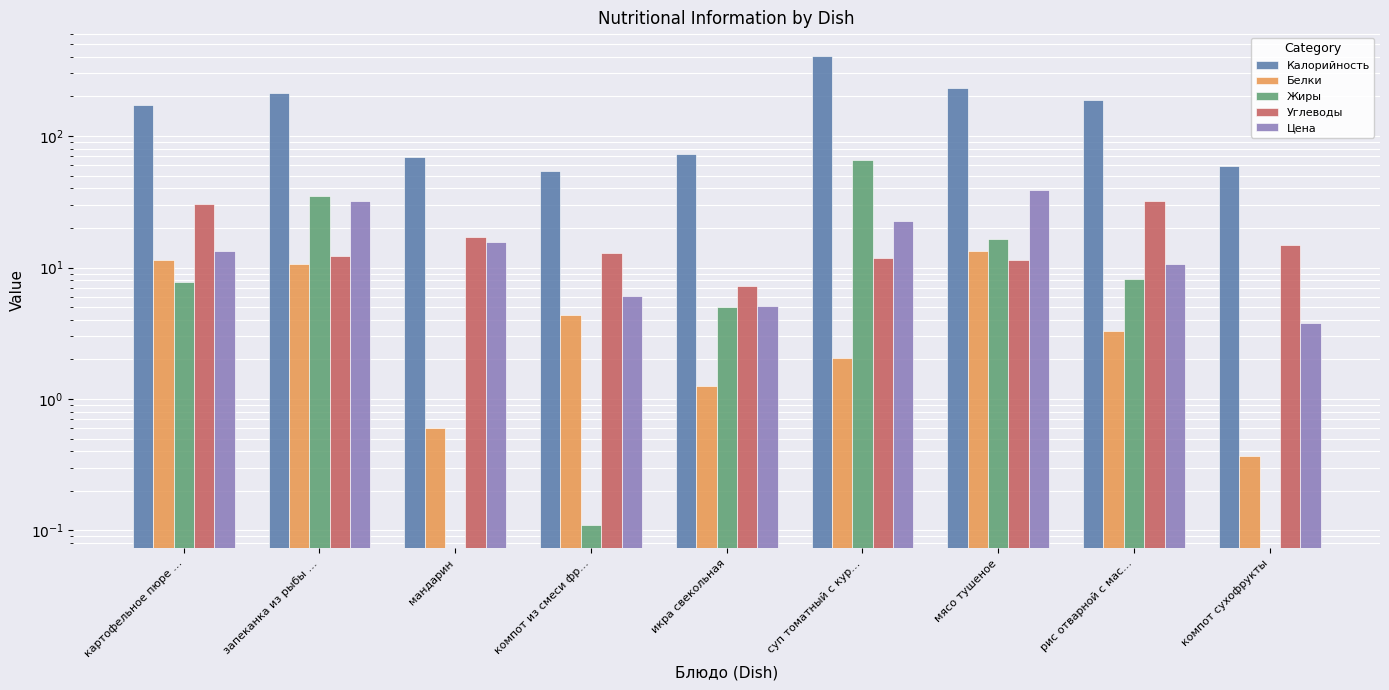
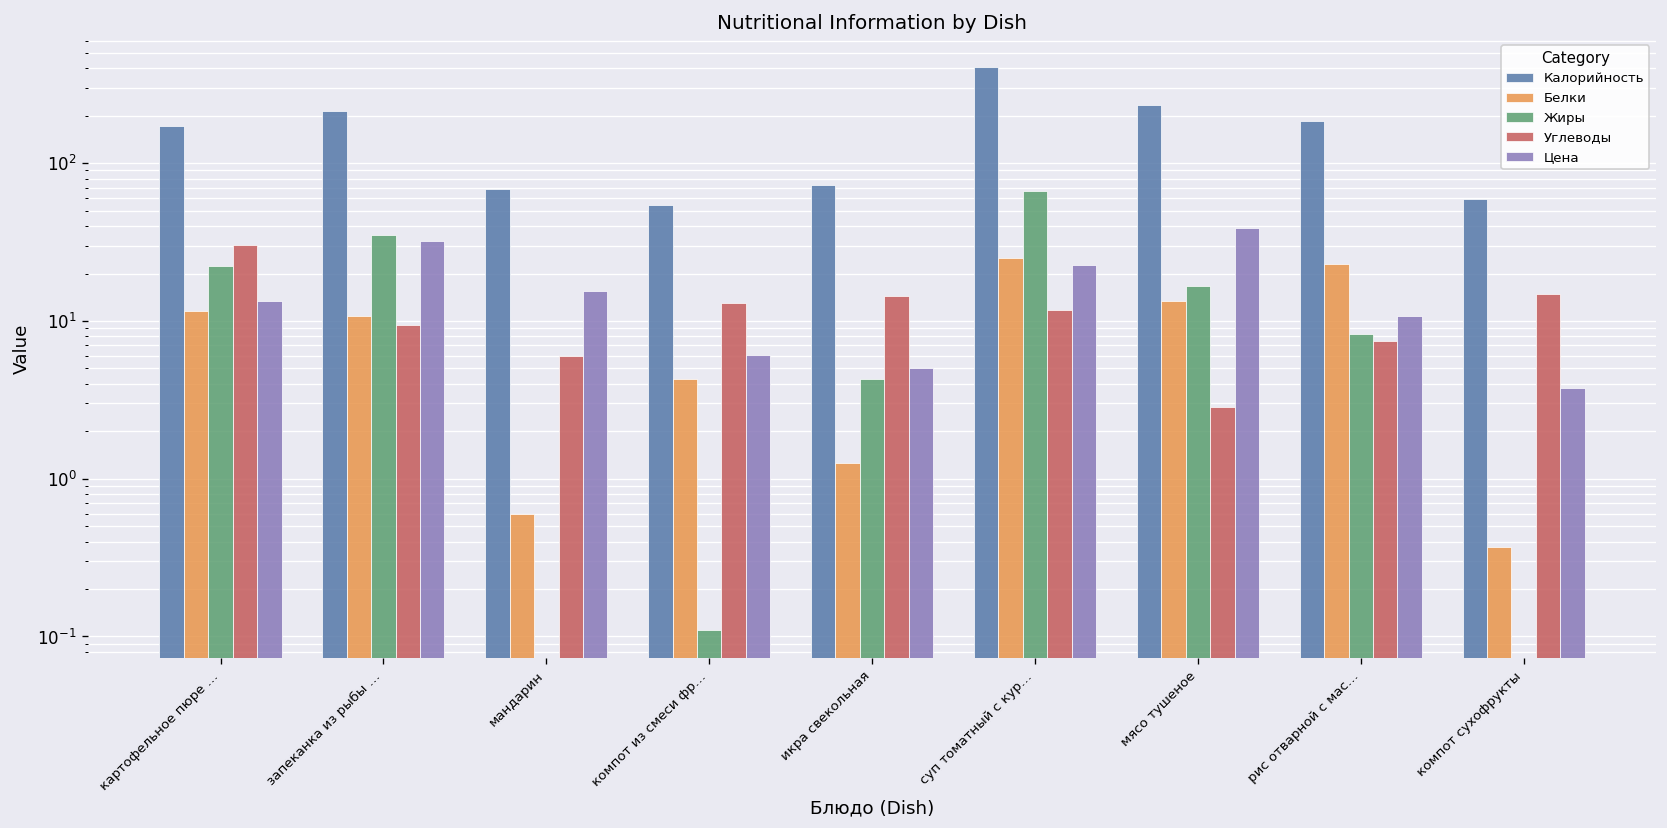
  {
    "Белки": {
      "картофельное пюре …": 12,
      "запеканка из рыбы …": 11,
      "мандарин": 0.6,
      "компот из смеси фр…": 4.3,
      "икра свекольная": 1.3,
-     "суп томатный с кур…": 2.1,
+     "суп томатный с кур…": 25,
      "мясо тушеное": 13,
-     "рис отварной с мас…": 3.3,
+     "рис отварной с мас…": 23,
      "компот сухофрукты": 0.37
    },
    "Жиры": {
-     "картофельное пюре …": 8,
+     "картофельное пюре …": 22,
      "запеканка из рыбы …": 35,
      "компот из смеси фр…": 0.11,
-     "икра свекольная": 5.0,
+     "икра свекольная": 4.3,
      "суп томатный с кур…": 70,
      "мясо тушеное": 17,
      "рис отварной с мас…": 8
    },
    "Углеводы": {
      "картофельное пюре …": 30,
-     "запеканка из рыбы …": 12,
-     "мандарин": 17,
+     "запеканка из рыбы …": 9,
+     "мандарин": 6,
      "компот из смеси фр…": 13,
-     "икра свекольная": 7,
+     "икра свекольная": 14,
      "суп томатный с кур…": 12,
-     "мясо тушеное": 11,
-     "рис отварной с мас…": 32,
+     "мясо тушеное": 2.9,
+     "рис отварной с мас…": 8,
      "компот сухофрукты": 15
    }
  }
